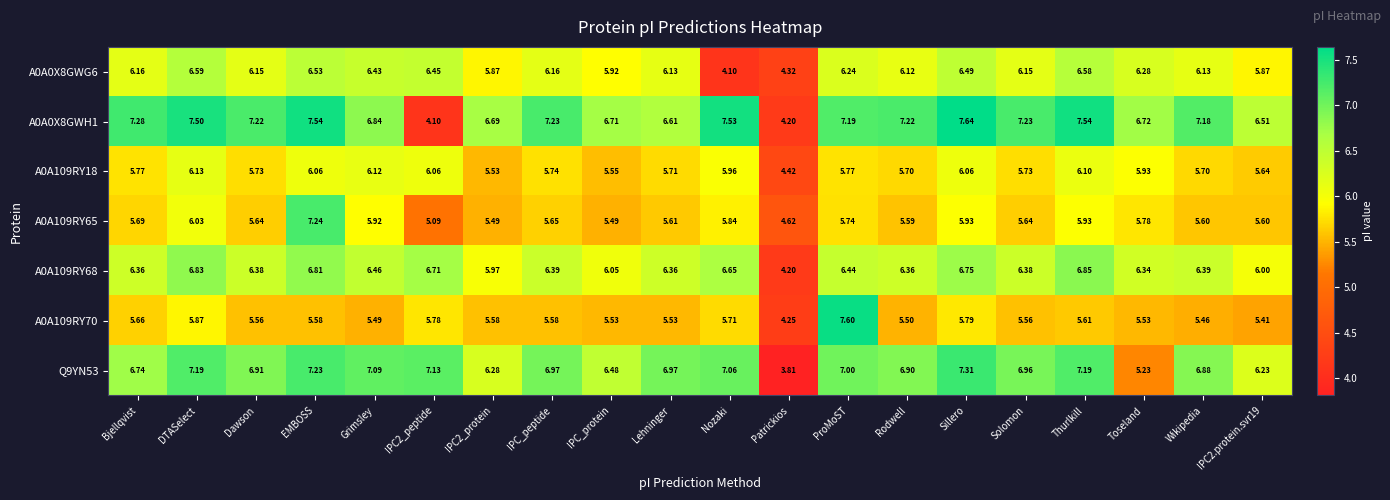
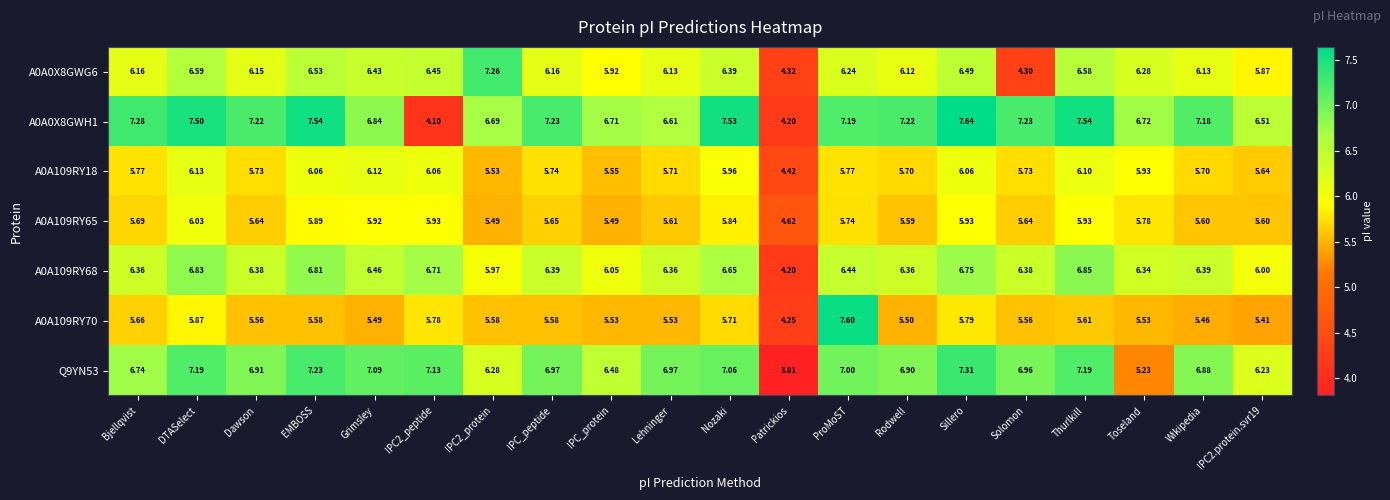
  {
    "A0A0X8GWG6": {
      "Bjellqvist": 6.16,
      "DTASelect": 6.59,
      "Dawson": 6.15,
      "EMBOSS": 6.53,
      "Grimsley": 6.43,
      "IPC2_peptide": 6.45,
-     "IPC2_protein": 5.87,
+     "IPC2_protein": 7.26,
      "IPC_peptide": 6.16,
      "IPC_protein": 5.92,
      "Lehninger": 6.13,
-     "Nozaki": 4.10,
+     "Nozaki": 6.39,
      "Patrickios": 4.32,
      "ProMoST": 6.24,
      "Rodwell": 6.12,
      "Sillero": 6.49,
-     "Solomon": 6.15,
+     "Solomon": 4.30,
      "Thurlkill": 6.58,
      "Toseland": 6.28,
      "Wikipedia": 6.13,
      "IPC2.protein.svr19": 5.87
    },
    "A0A0X8GWH1": {
      "Bjellqvist": 7.28,
      "DTASelect": 7.50,
      "Dawson": 7.22,
      "EMBOSS": 7.54,
      "Grimsley": 6.84,
      "IPC2_peptide": 4.10,
      "IPC2_protein": 6.69,
      "IPC_peptide": 7.23,
      "IPC_protein": 6.71,
      "Lehninger": 6.61,
      "Nozaki": 7.53,
      "Patrickios": 4.20,
      "ProMoST": 7.19,
      "Rodwell": 7.22,
      "Sillero": 7.64,
      "Solomon": 7.23,
      "Thurlkill": 7.54,
      "Toseland": 6.72,
      "Wikipedia": 7.18,
      "IPC2.protein.svr19": 6.51
    },
    "A0A109RY18": {
      "Bjellqvist": 5.77,
      "DTASelect": 6.13,
      "Dawson": 5.73,
      "EMBOSS": 6.06,
      "Grimsley": 6.12,
      "IPC2_peptide": 6.06,
      "IPC2_protein": 5.53,
      "IPC_peptide": 5.74,
      "IPC_protein": 5.55,
      "Lehninger": 5.71,
      "Nozaki": 5.96,
      "Patrickios": 4.42,
      "ProMoST": 5.77,
      "Rodwell": 5.70,
      "Sillero": 6.06,
      "Solomon": 5.73,
      "Thurlkill": 6.10,
      "Toseland": 5.93,
      "Wikipedia": 5.70,
      "IPC2.protein.svr19": 5.64
    },
    "A0A109RY65": {
      "Bjellqvist": 5.69,
      "DTASelect": 6.03,
      "Dawson": 5.64,
-     "EMBOSS": 7.24,
+     "EMBOSS": 5.89,
      "Grimsley": 5.92,
-     "IPC2_peptide": 5.09,
+     "IPC2_peptide": 5.93,
      "IPC2_protein": 5.49,
      "IPC_peptide": 5.65,
      "IPC_protein": 5.49,
      "Lehninger": 5.61,
      "Nozaki": 5.84,
      "Patrickios": 4.62,
      "ProMoST": 5.74,
      "Rodwell": 5.59,
      "Sillero": 5.93,
      "Solomon": 5.64,
      "Thurlkill": 5.93,
      "Toseland": 5.78,
      "Wikipedia": 5.60,
      "IPC2.protein.svr19": 5.60
    },
    "A0A109RY68": {
      "Bjellqvist": 6.36,
      "DTASelect": 6.83,
      "Dawson": 6.38,
      "EMBOSS": 6.81,
      "Grimsley": 6.46,
      "IPC2_peptide": 6.71,
      "IPC2_protein": 5.97,
      "IPC_peptide": 6.39,
      "IPC_protein": 6.05,
      "Lehninger": 6.36,
      "Nozaki": 6.65,
      "Patrickios": 4.20,
      "ProMoST": 6.44,
      "Rodwell": 6.36,
      "Sillero": 6.75,
      "Solomon": 6.38,
      "Thurlkill": 6.85,
      "Toseland": 6.34,
      "Wikipedia": 6.39,
      "IPC2.protein.svr19": 6.00
    },
    "A0A109RY70": {
      "Bjellqvist": 5.66,
      "DTASelect": 5.87,
      "Dawson": 5.56,
      "EMBOSS": 5.58,
      "Grimsley": 5.49,
      "IPC2_peptide": 5.78,
      "IPC2_protein": 5.58,
      "IPC_peptide": 5.58,
      "IPC_protein": 5.53,
      "Lehninger": 5.53,
      "Nozaki": 5.71,
      "Patrickios": 4.25,
      "ProMoST": 7.60,
      "Rodwell": 5.50,
      "Sillero": 5.79,
      "Solomon": 5.56,
      "Thurlkill": 5.61,
      "Toseland": 5.53,
      "Wikipedia": 5.46,
      "IPC2.protein.svr19": 5.41
    },
    "Q9YN53": {
      "Bjellqvist": 6.74,
      "DTASelect": 7.19,
      "Dawson": 6.91,
      "EMBOSS": 7.23,
      "Grimsley": 7.09,
      "IPC2_peptide": 7.13,
      "IPC2_protein": 6.28,
      "IPC_peptide": 6.97,
      "IPC_protein": 6.48,
      "Lehninger": 6.97,
      "Nozaki": 7.06,
      "Patrickios": 3.81,
      "ProMoST": 7.00,
      "Rodwell": 6.90,
      "Sillero": 7.31,
      "Solomon": 6.96,
      "Thurlkill": 7.19,
      "Toseland": 5.23,
      "Wikipedia": 6.88,
      "IPC2.protein.svr19": 6.23
    }
  }
